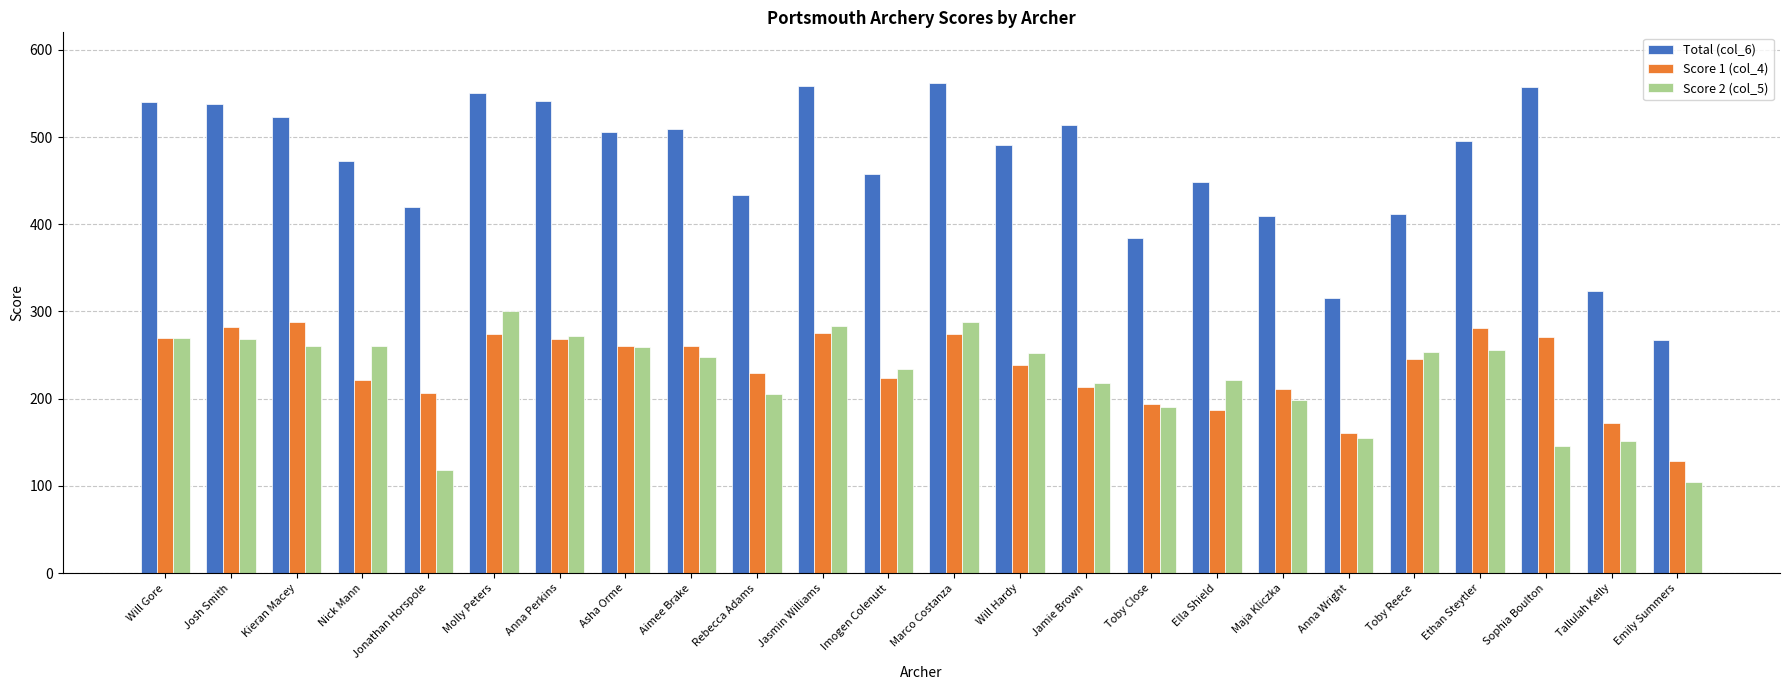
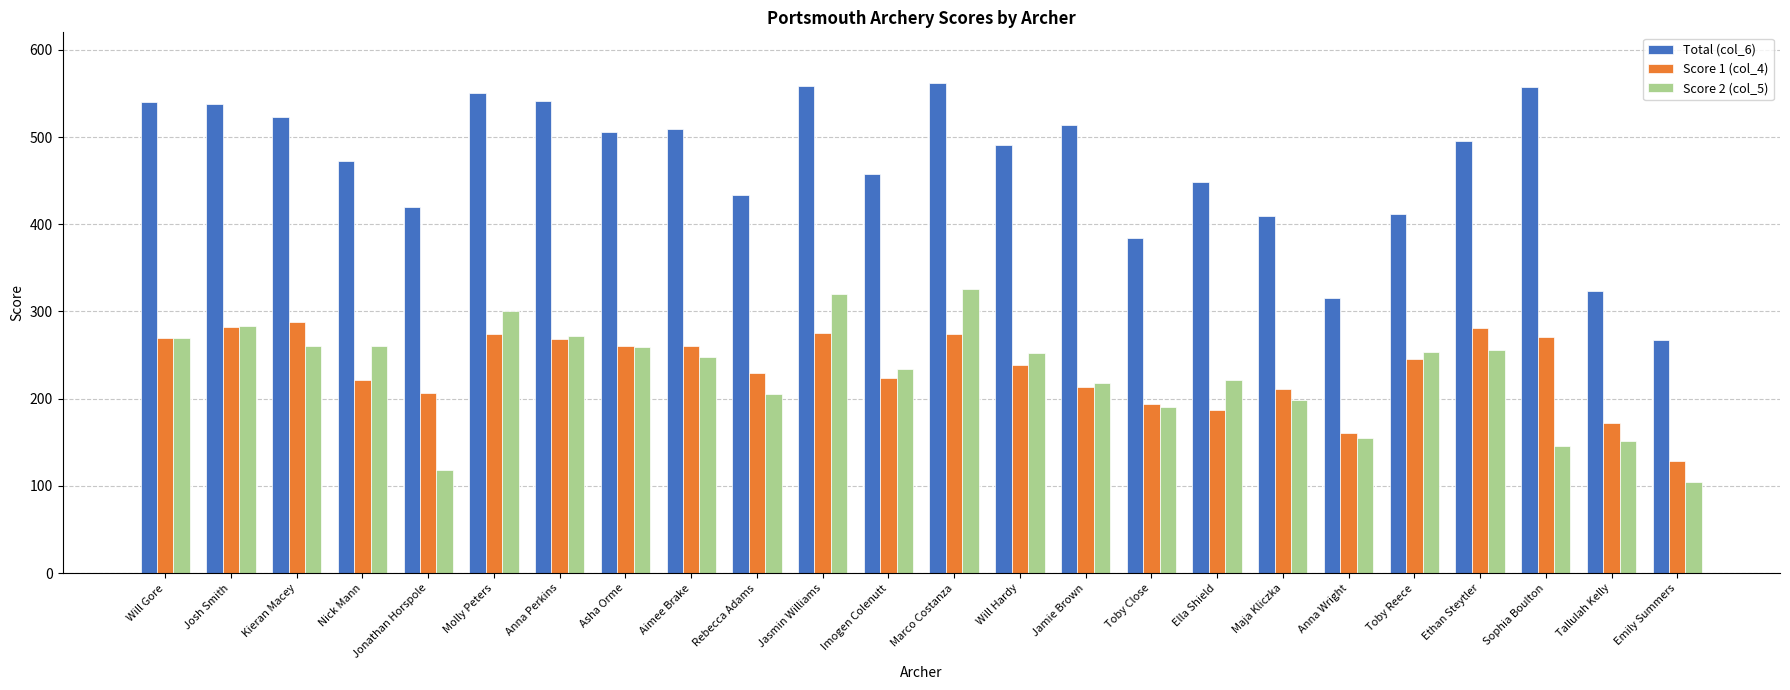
  {
    "Total (col_6)": {
      "Will Gore": 540,
      "Josh Smith": 540,
      "Kieran Macey": 520,
      "Nick Mann": 470,
      "Jonathan Horspole": 420,
      "Molly Peters": 550,
      "Anna Perkins": 540,
      "Asha Orme": 510,
      "Aimee Brake": 510,
      "Rebecca Adams": 430,
      "Jasmin Williams": 560,
      "Imogen Colenutt": 460,
      "Marco Costanza": 560,
      "Will Hardy": 490,
      "Jamie Brown": 510,
      "Toby Close": 380,
      "Ella Shield": 450,
      "Maja Kliczka": 410,
      "Anna Wright": 320,
      "Toby Reece": 410,
      "Ethan Steytler": 500,
      "Sophia Boulton": 560,
      "Tallulah Kelly": 320,
      "Emily Summers": 270
    },
    "Score 1 (col_4)": {
      "Will Gore": 270,
      "Josh Smith": 280,
      "Kieran Macey": 290,
      "Nick Mann": 220,
      "Jonathan Horspole": 210,
      "Molly Peters": 270,
      "Anna Perkins": 270,
      "Asha Orme": 260,
      "Aimee Brake": 260,
      "Rebecca Adams": 230,
      "Jasmin Williams": 280,
      "Imogen Colenutt": 220,
      "Marco Costanza": 270,
      "Will Hardy": 240,
      "Jamie Brown": 210,
      "Toby Close": 190,
      "Ella Shield": 190,
      "Maja Kliczka": 210,
      "Anna Wright": 160,
      "Toby Reece": 250,
      "Ethan Steytler": 280,
      "Sophia Boulton": 270,
      "Tallulah Kelly": 170,
      "Emily Summers": 130
    },
    "Score 2 (col_5)": {
      "Will Gore": 270,
-     "Josh Smith": 270,
+     "Josh Smith": 280,
      "Kieran Macey": 260,
      "Nick Mann": 260,
      "Jonathan Horspole": 120,
      "Molly Peters": 300,
      "Anna Perkins": 270,
      "Asha Orme": 260,
      "Aimee Brake": 250,
      "Rebecca Adams": 210,
-     "Jasmin Williams": 280,
+     "Jasmin Williams": 320,
      "Imogen Colenutt": 230,
-     "Marco Costanza": 290,
+     "Marco Costanza": 330,
      "Will Hardy": 250,
      "Jamie Brown": 220,
      "Toby Close": 190,
      "Ella Shield": 220,
      "Maja Kliczka": 200,
      "Anna Wright": 160,
      "Toby Reece": 250,
      "Ethan Steytler": 260,
      "Sophia Boulton": 150,
      "Tallulah Kelly": 150,
      "Emily Summers": 100
    }
  }
